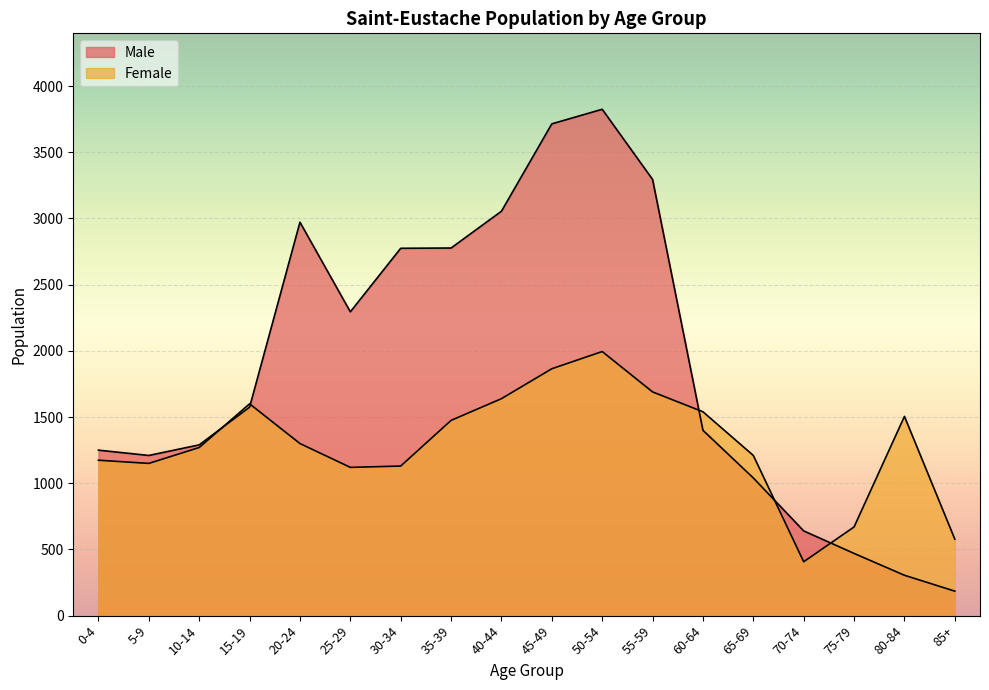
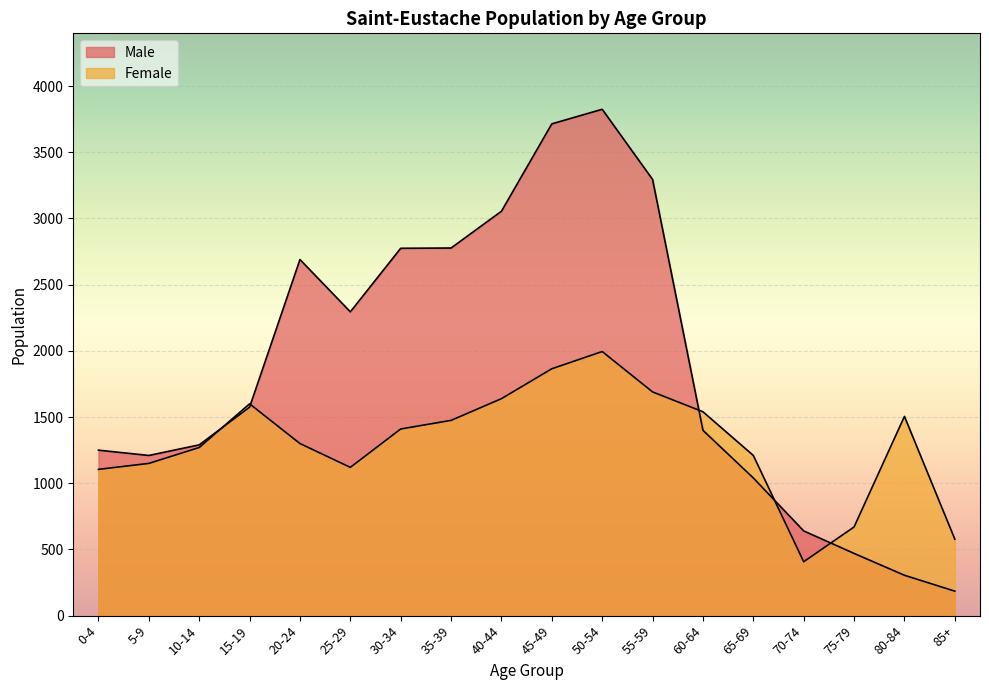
  {
    "Male": {
      "0-4": 1250,
      "5-9": 1210,
      "10-14": 1290,
      "15-19": 1580,
-     "20-24": 2970,
+     "20-24": 2690,
      "25-29": 2300,
      "30-34": 2780,
      "35-39": 2780,
      "40-44": 3060,
      "45-49": 3720,
      "50-54": 3830,
      "55-59": 3300,
      "60-64": 1400,
      "65-69": 1040,
      "70-74": 640,
      "75-79": 470,
      "80-84": 310,
      "85+": 190
    },
    "Female": {
-     "0-4": 1170,
+     "0-4": 1110,
      "5-9": 1150,
      "10-14": 1270,
      "15-19": 1600,
      "20-24": 1300,
      "25-29": 1120,
-     "30-34": 1130,
+     "30-34": 1410,
      "35-39": 1480,
      "40-44": 1640,
      "45-49": 1870,
      "50-54": 2000,
      "55-59": 1690,
      "60-64": 1540,
      "65-69": 1210,
      "70-74": 410,
      "75-79": 670,
      "80-84": 1510,
      "85+": 580
    }
  }
